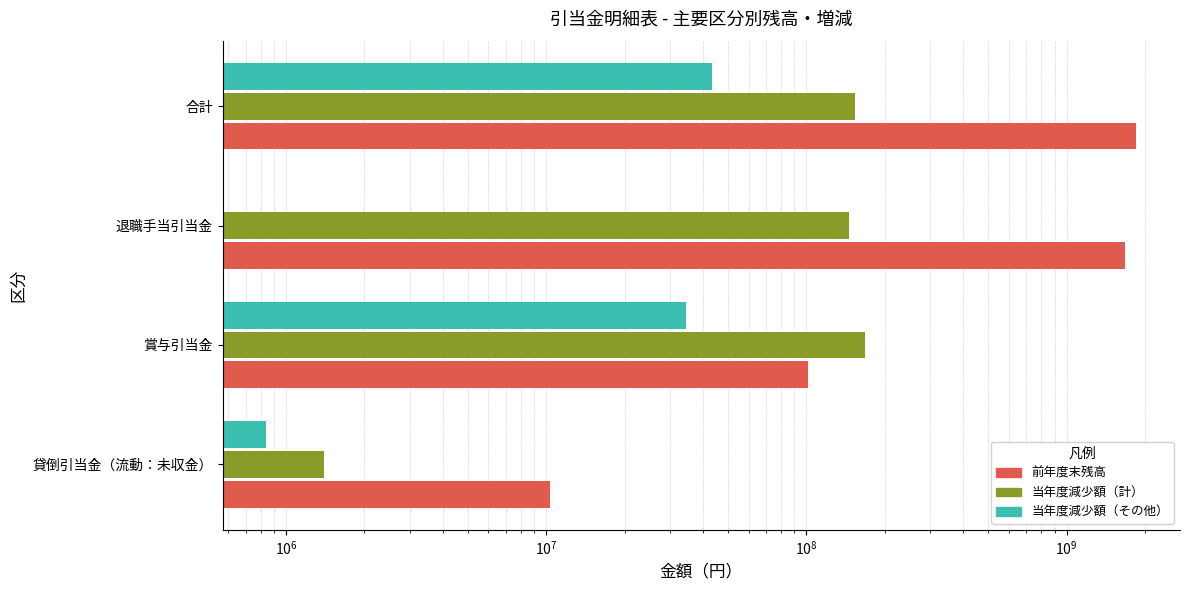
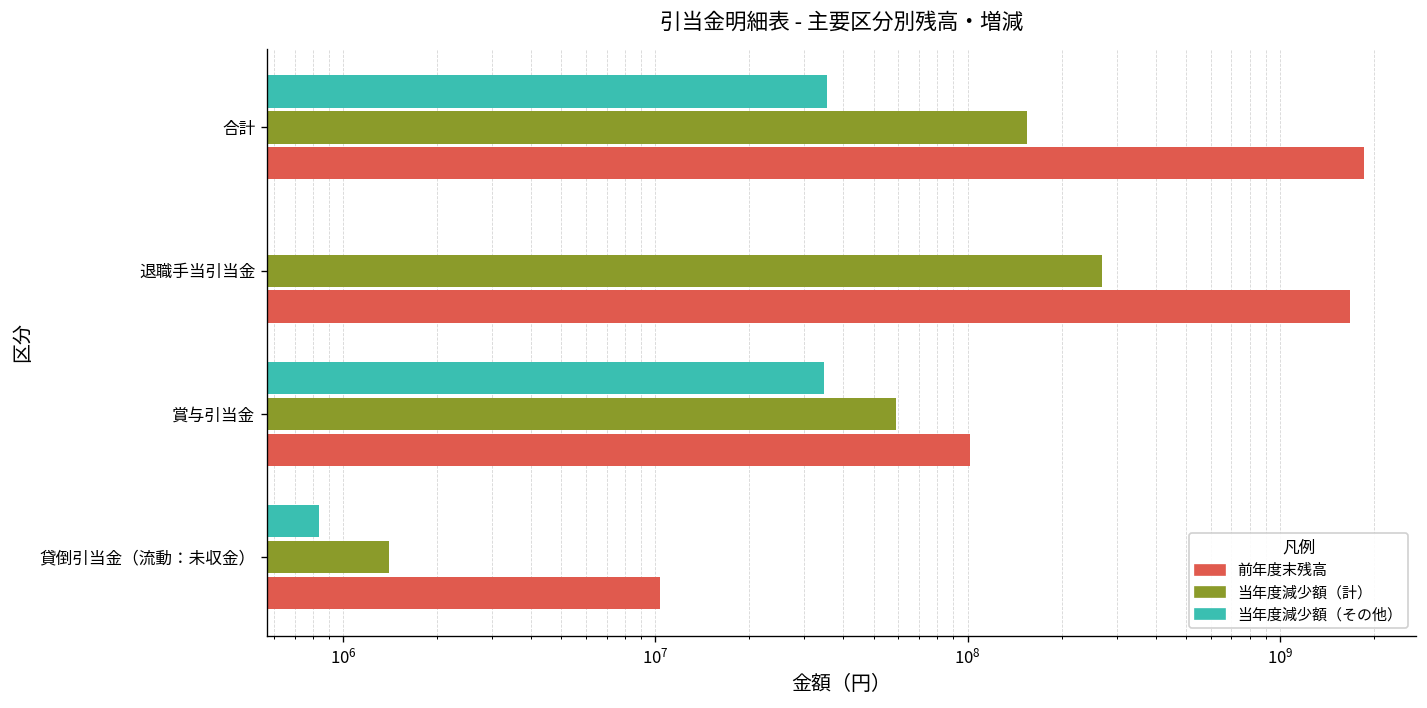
  {
    "前年度末残高": {
      "合計": 1900000000,
      "退職手当引当金": 1700000000,
      "賞与引当金": 102000000,
      "貸倒引当金（流動：未収金）": 10300000
    },
    "当年度減少額（計）": {
      "合計": 150000000,
-     "退職手当引当金": 150000000,
-     "賞与引当金": 170000000,
+     "退職手当引当金": 270000000,
+     "賞与引当金": 59000000,
      "貸倒引当金（流動：未収金）": 1400000
    },
    "当年度減少額（その他）": {
-     "合計": 43000000,
+     "合計": 35000000,
      "賞与引当金": 35000000,
      "貸倒引当金（流動：未収金）": 840000
    }
  }
